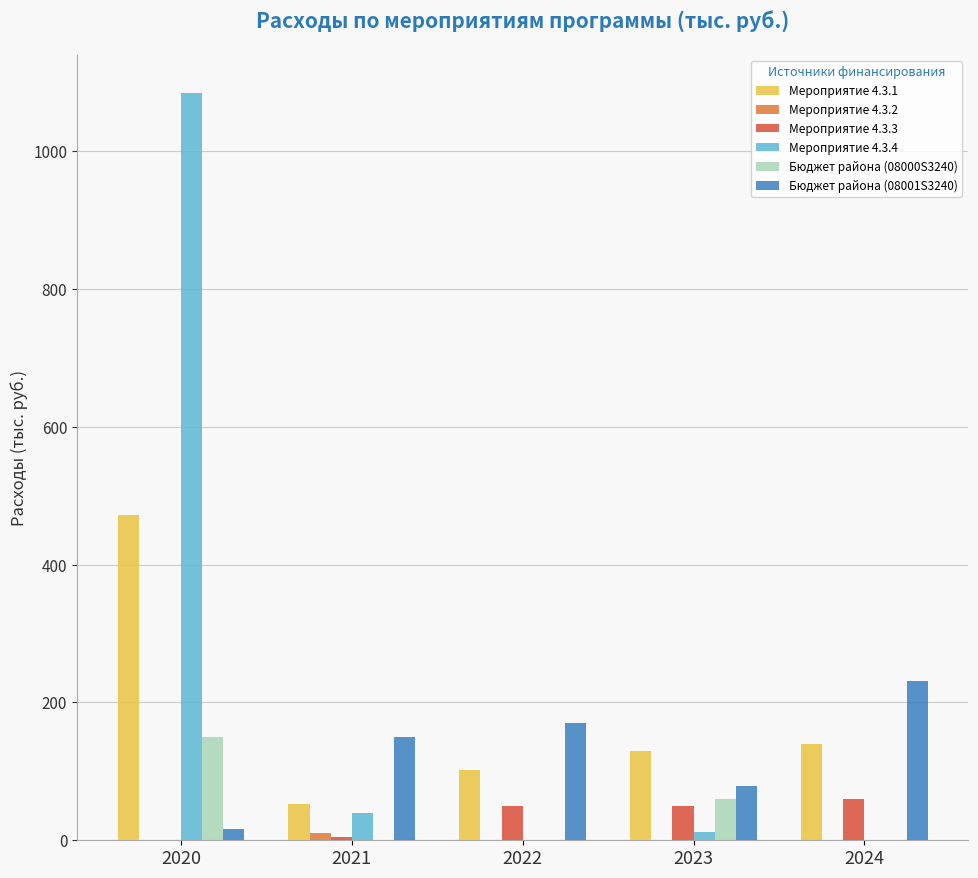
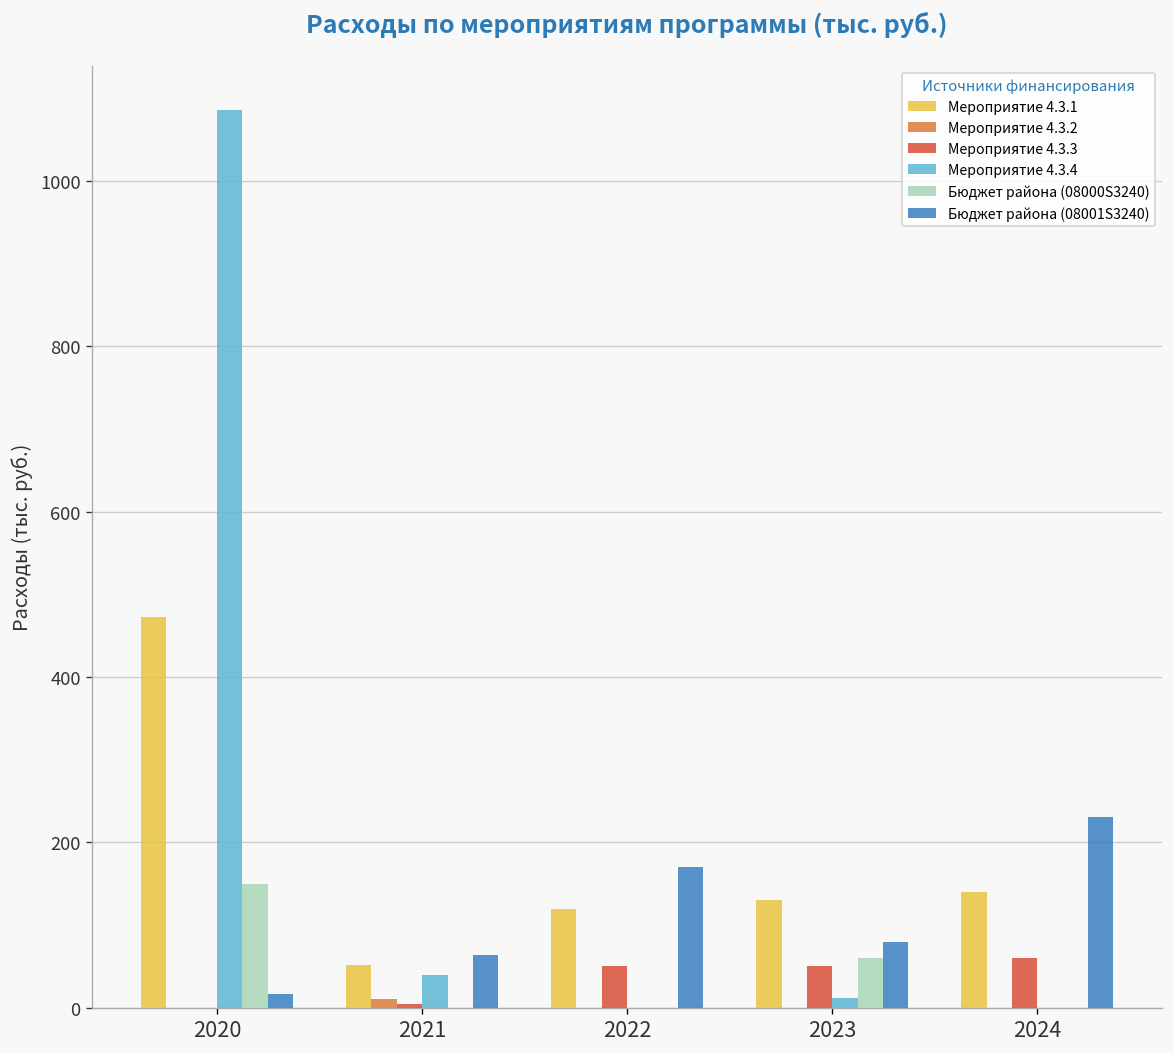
  {
    "Мероприятие 4.3.1": {
      "2020": 470,
      "2021": 50,
-     "2022": 100,
+     "2022": 120,
      "2023": 130,
      "2024": 140
    },
    "Мероприятие 4.3.4": {
      "2020": 1090,
      "2021": 40,
      "2022": 0,
      "2023": 10,
      "2024": 0
    },
    "Бюджет района (08000S3240)": {
      "2020": 150,
      "2021": 0,
      "2022": 0,
      "2023": 60,
      "2024": 0
    },
    "Бюджет района (08001S3240)": {
      "2020": 20,
-     "2021": 150,
+     "2021": 60,
      "2022": 170,
      "2023": 80,
      "2024": 230
    }
  }
